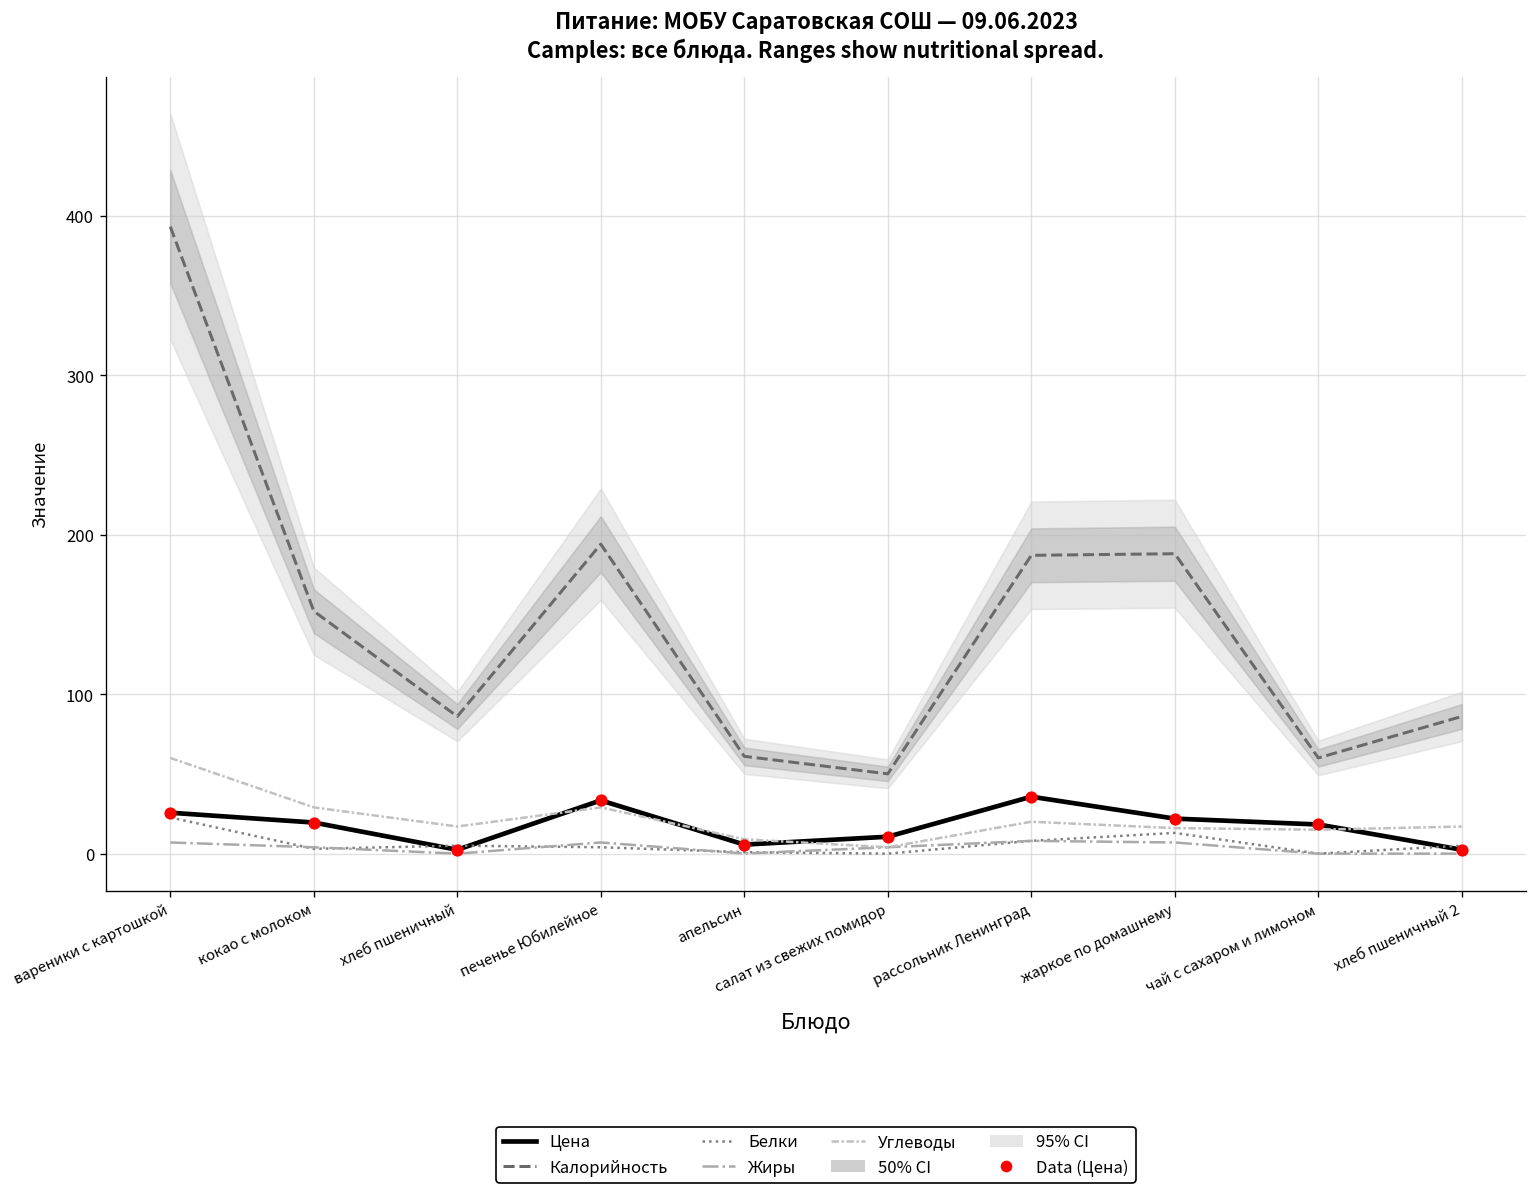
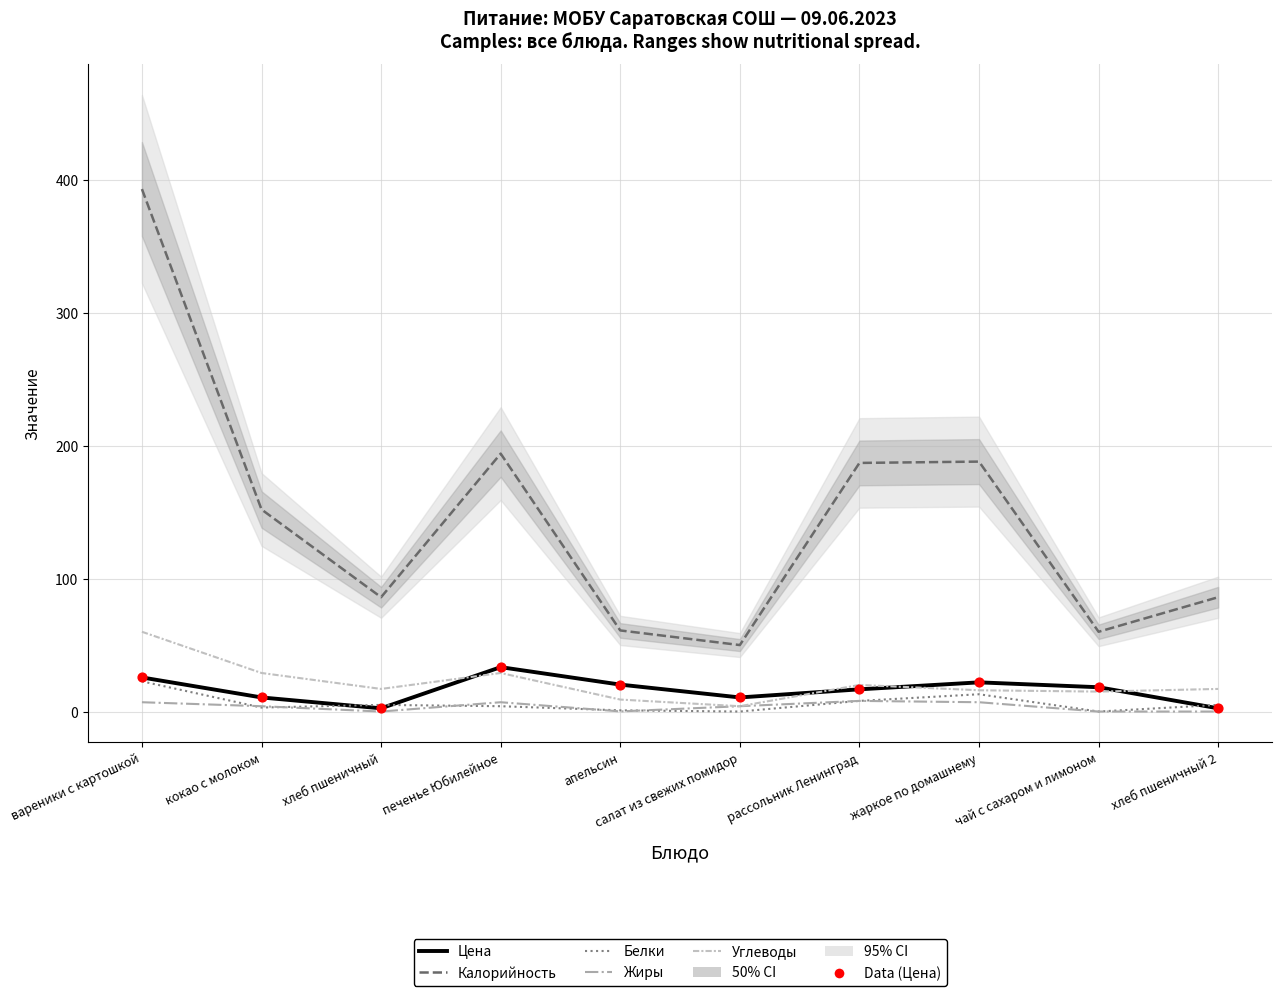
  {
    "Цена": {
      "вареники с картошкой": 26,
-     "кокао с молоком": 20,
+     "кокао с молоком": 11,
      "хлеб пшеничный": 2,
      "печенье Юбилейное": 33,
-     "апельсин": 6,
+     "апельсин": 20,
      "салат из свежих помидор": 11,
-     "рассольник Ленинград": 36,
+     "рассольник Ленинград": 17,
      "жаркое по домашнему": 22,
      "чай с сахаром и лимоном": 18,
      "хлеб пшеничный 2": 2
    }
  }
